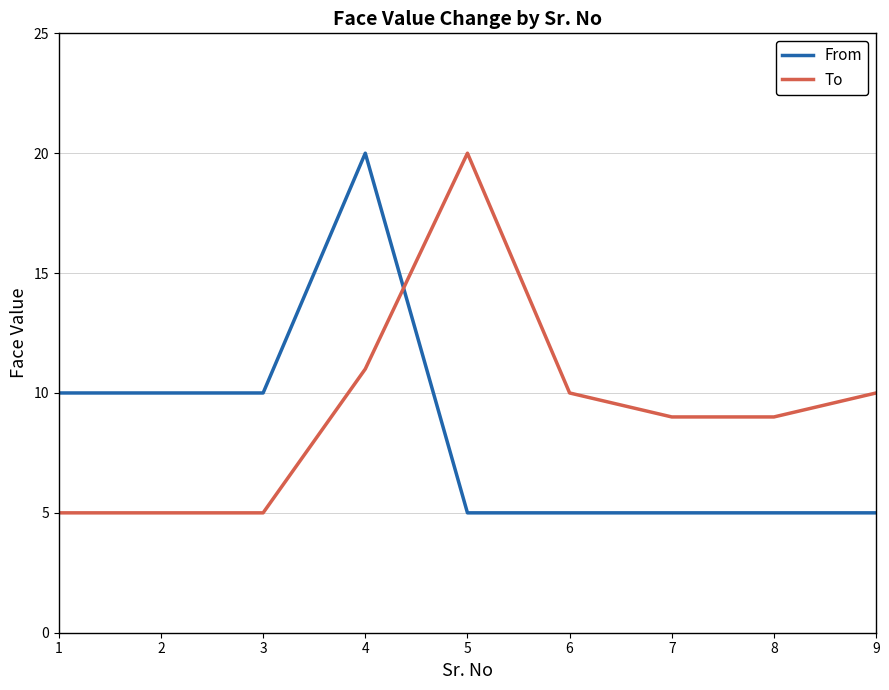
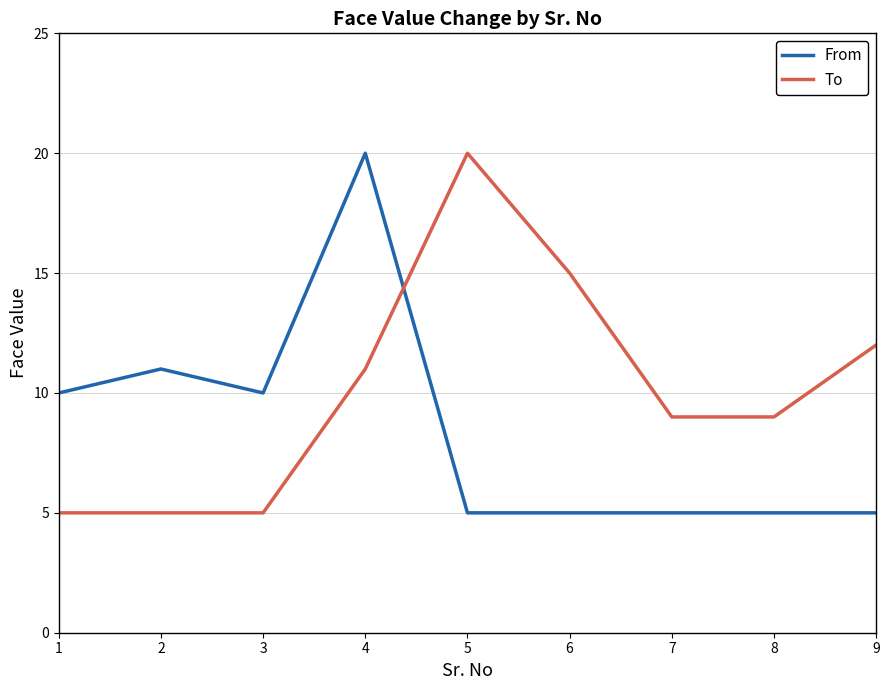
  {
    "From": {
      "1": 10,
-     "2": 10,
+     "2": 11,
      "3": 10,
      "4": 20,
      "5": 5,
      "6": 5,
      "7": 5,
      "8": 5,
      "9": 5
    },
    "To": {
      "1": 5,
      "2": 5,
      "3": 5,
      "4": 11,
      "5": 20,
-     "6": 10,
+     "6": 15,
      "7": 9,
      "8": 9,
-     "9": 10
+     "9": 12
    }
  }
